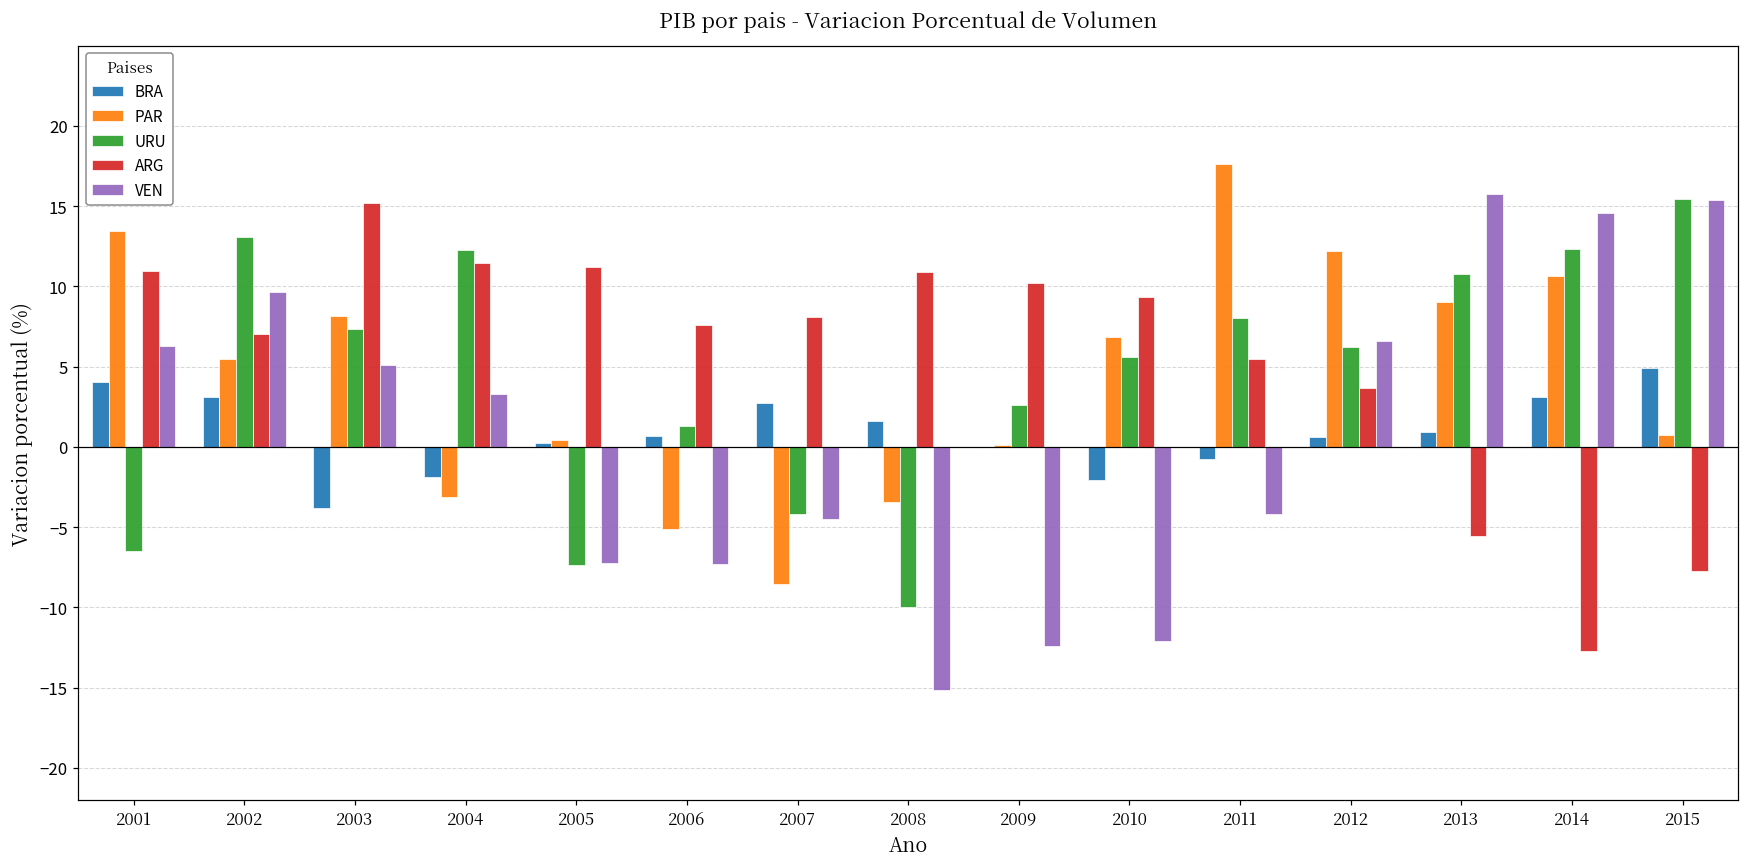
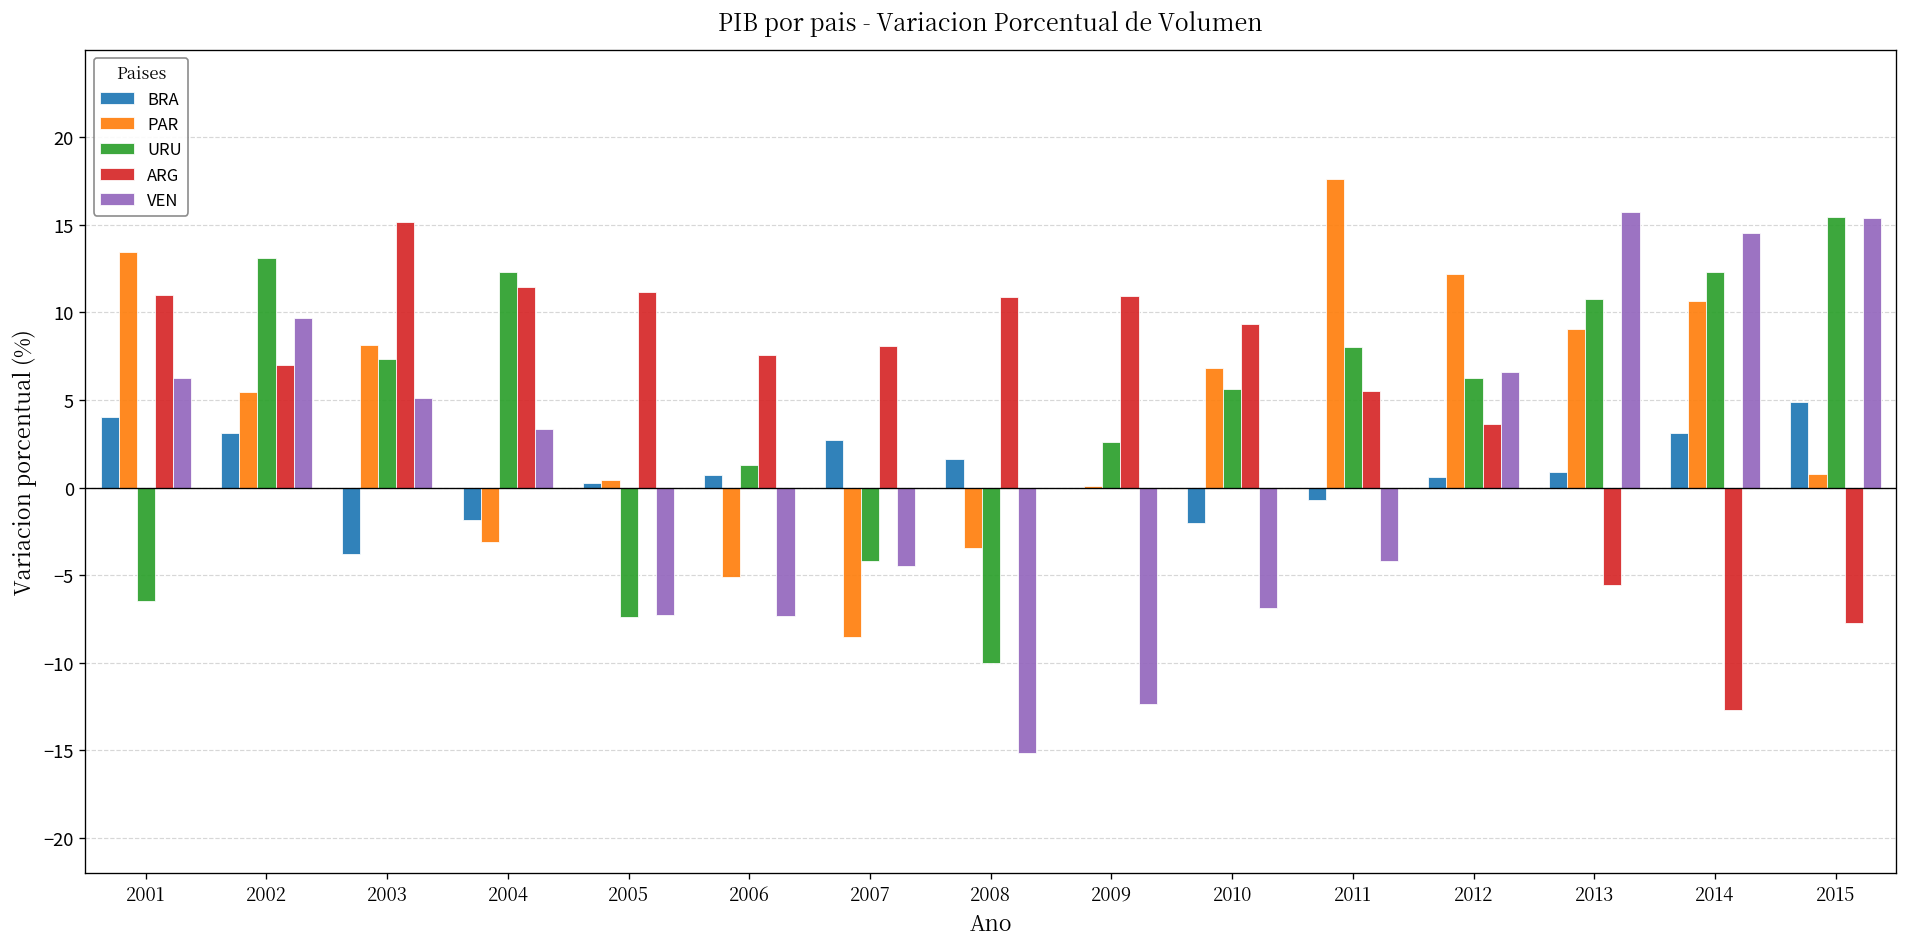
  {
    "BRA": {
      "2001": 4.0,
      "2002": 3.1,
      "2003": -3.8,
      "2004": -1.9,
      "2005": 0.2,
      "2006": 0.7,
      "2007": 2.7,
      "2008": 1.6,
      "2010": -2.0,
      "2011": -0.7,
      "2012": 0.6,
      "2013": 0.9,
      "2014": 3.1,
      "2015": 4.9
    },
    "PAR": {
      "2001": 13.5,
      "2002": 5.5,
      "2003": 8.2,
      "2004": -3.1,
      "2005": 0.4,
      "2006": -5.1,
      "2007": -8.6,
      "2008": -3.5,
      "2010": 6.8,
      "2011": 17.6,
      "2012": 12.2,
      "2013": 9.1,
      "2014": 10.7,
      "2015": 0.8
    },
    "URU": {
      "2001": -6.5,
      "2002": 13.1,
      "2003": 7.3,
      "2004": 12.3,
      "2005": -7.4,
      "2006": 1.3,
      "2007": -4.2,
      "2008": -10.0,
      "2009": 2.6,
      "2010": 5.6,
      "2011": 8.0,
      "2012": 6.2,
      "2013": 10.8,
      "2014": 12.3,
      "2015": 15.4
    },
    "ARG": {
      "2001": 11.0,
      "2002": 7.0,
      "2003": 15.2,
      "2004": 11.4,
      "2005": 11.2,
      "2006": 7.6,
      "2007": 8.1,
      "2008": 10.9,
-     "2009": 10.2,
+     "2009": 11.0,
      "2010": 9.4,
      "2011": 5.5,
      "2012": 3.6,
      "2013": -5.6,
      "2014": -12.7,
      "2015": -7.7
    },
    "VEN": {
      "2001": 6.3,
      "2002": 9.7,
      "2003": 5.1,
      "2004": 3.3,
      "2005": -7.3,
      "2006": -7.3,
      "2007": -4.5,
      "2008": -15.1,
      "2009": -12.4,
-     "2010": -12.1,
+     "2010": -6.9,
      "2011": -4.2,
      "2012": 6.6,
      "2013": 15.7,
      "2014": 14.6,
      "2015": 15.4
    }
  }
